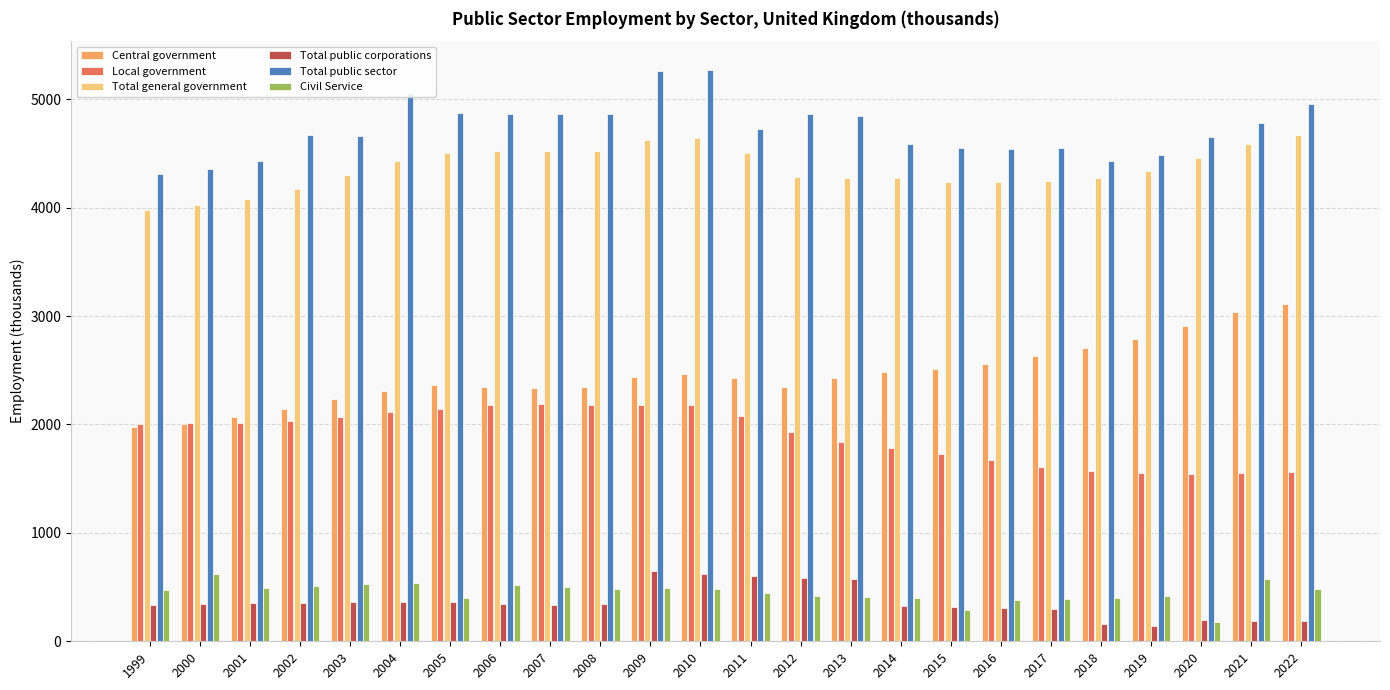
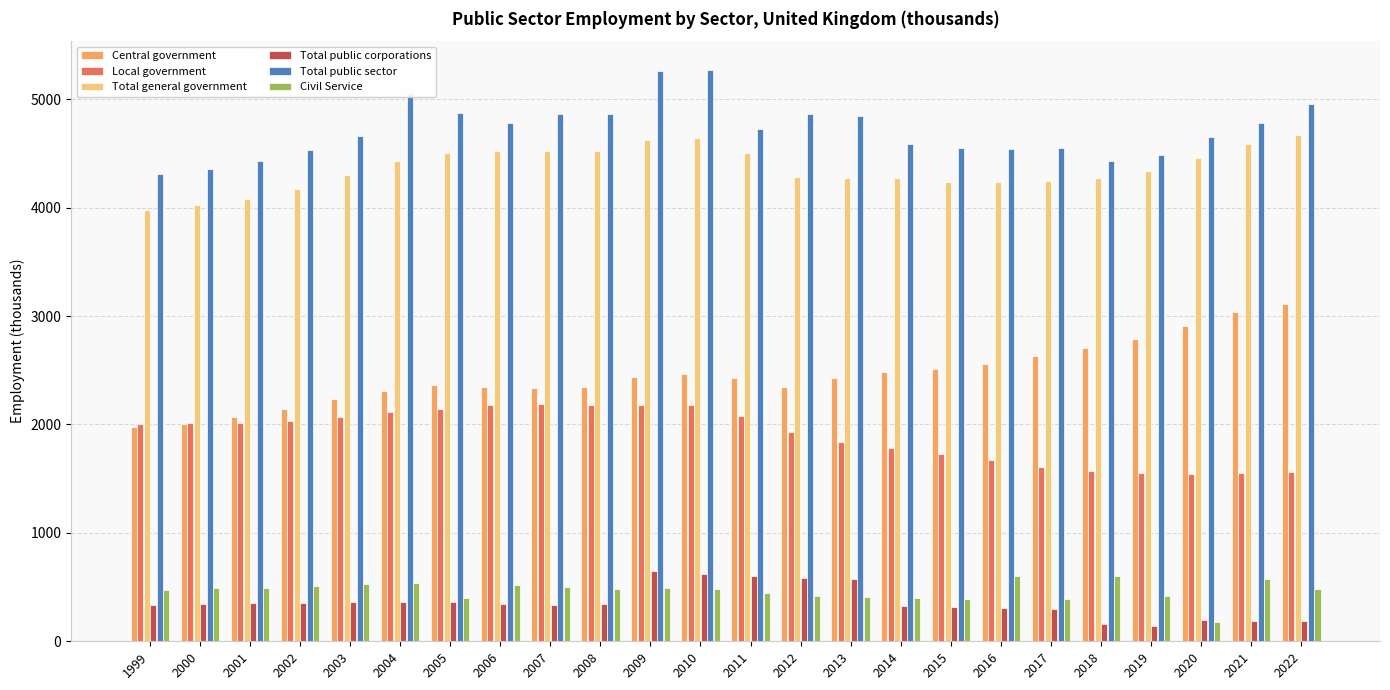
  {
    "Total public sector": {
      "1999": 4310,
      "2000": 4360,
      "2001": 4430,
-     "2002": 4670,
+     "2002": 4530,
      "2003": 4660,
      "2005": 4870,
-     "2006": 4870,
+     "2006": 4780,
      "2007": 4860,
      "2008": 4870,
      "2009": 5270,
      "2010": 5270,
      "2011": 4730,
      "2012": 4870,
      "2013": 4850,
      "2014": 4590,
      "2015": 4550,
      "2016": 4540,
      "2017": 4550,
      "2018": 4430,
      "2019": 4490,
      "2020": 4650,
      "2021": 4780,
      "2022": 4960
    },
    "Civil Service": {
      "1999": 480,
-     "2000": 620,
+     "2000": 490,
      "2001": 490,
      "2002": 510,
      "2003": 530,
      "2004": 530,
      "2005": 400,
      "2006": 520,
      "2007": 500,
      "2008": 480,
      "2009": 490,
      "2010": 480,
      "2011": 450,
      "2012": 420,
      "2013": 410,
      "2014": 400,
-     "2015": 290,
-     "2016": 380,
+     "2015": 390,
+     "2016": 610,
      "2017": 390,
-     "2018": 400,
+     "2018": 600,
      "2019": 420,
      "2020": 180,
      "2021": 570,
      "2022": 480
    }
  }
